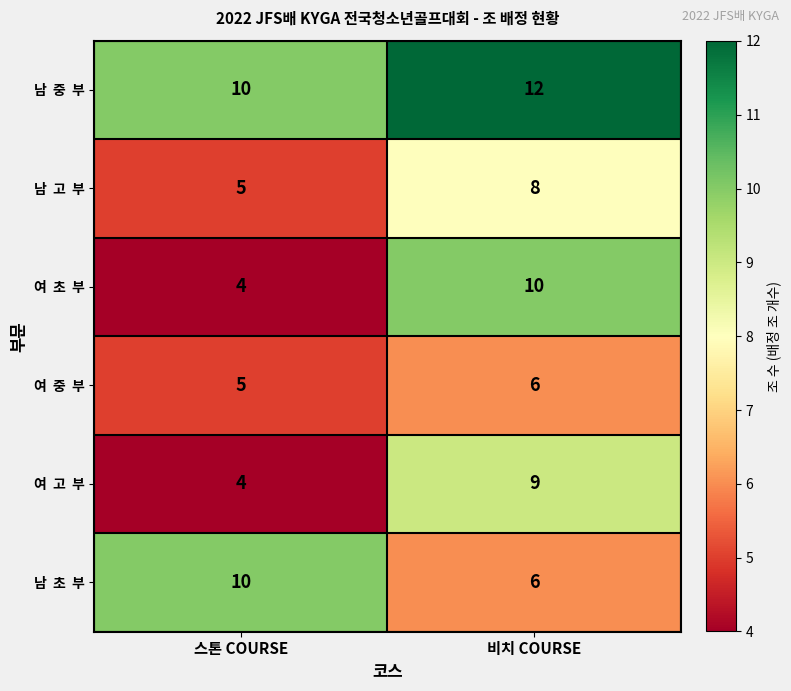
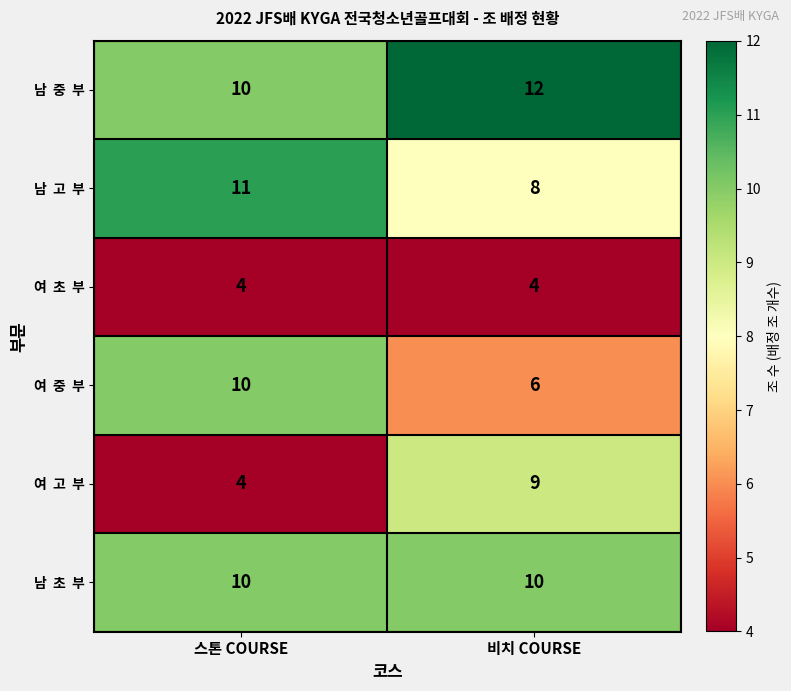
  {
    "남 중 부": {
      "스톤 COURSE": 10,
      "비치 COURSE": 12
    },
    "남 고 부": {
-     "스톤 COURSE": 5,
+     "스톤 COURSE": 11,
      "비치 COURSE": 8
    },
    "여 초 부": {
      "스톤 COURSE": 4,
-     "비치 COURSE": 10
+     "비치 COURSE": 4
    },
    "여 중 부": {
-     "스톤 COURSE": 5,
+     "스톤 COURSE": 10,
      "비치 COURSE": 6
    },
    "여 고 부": {
      "스톤 COURSE": 4,
      "비치 COURSE": 9
    },
    "남 초 부": {
      "스톤 COURSE": 10,
-     "비치 COURSE": 6
+     "비치 COURSE": 10
    }
  }
